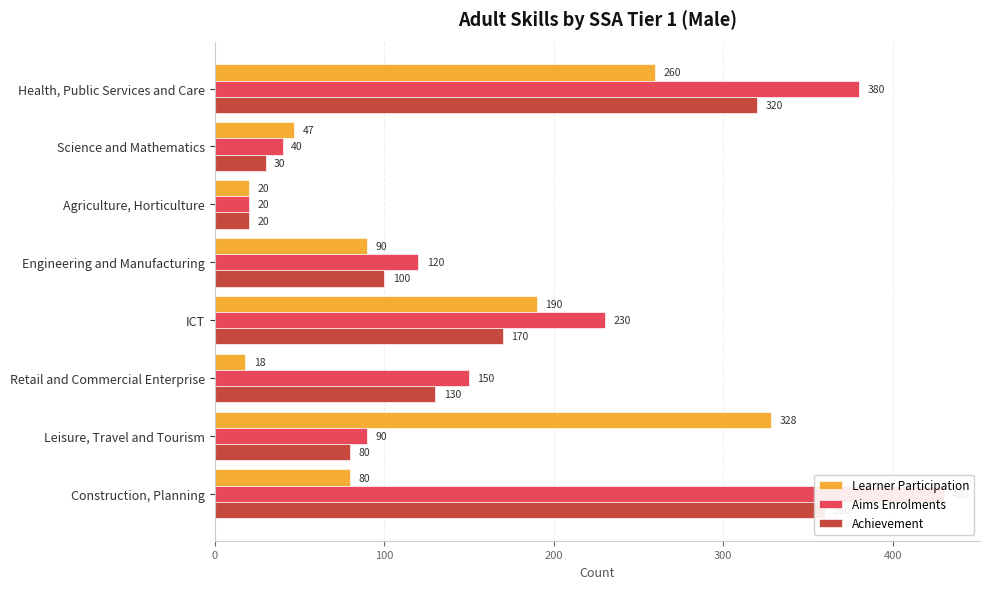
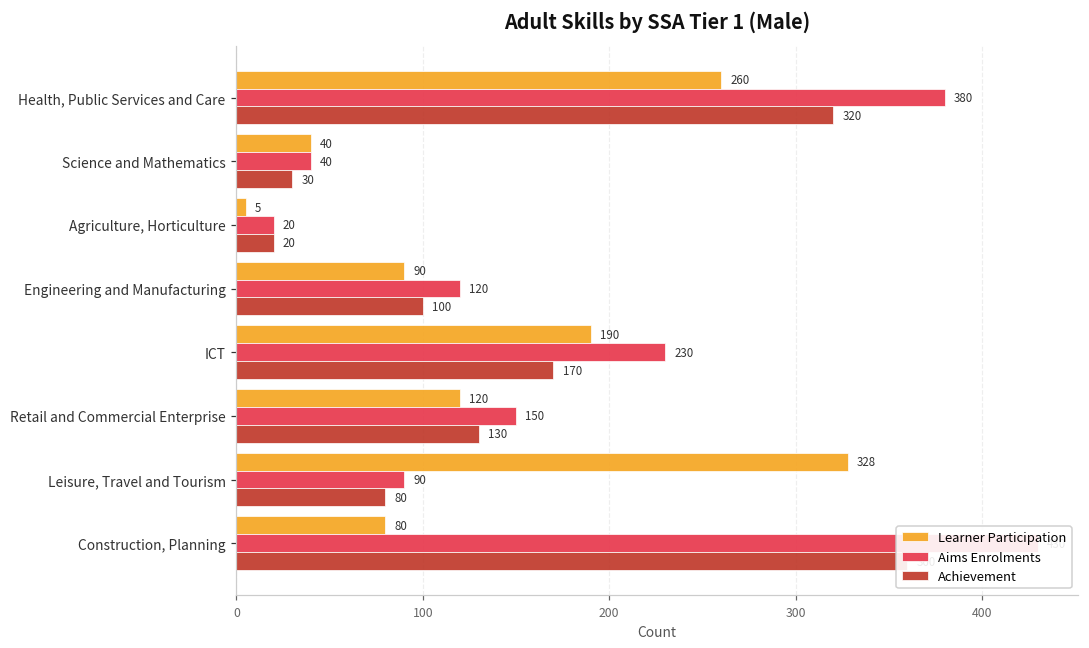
  {
    "Learner Participation": {
      "Health, Public Services and Care": 260,
-     "Science and Mathematics": 47,
-     "Agriculture, Horticulture": 20,
+     "Science and Mathematics": 40,
+     "Agriculture, Horticulture": 5,
      "Engineering and Manufacturing": 90,
      "ICT": 190,
-     "Retail and Commercial Enterprise": 18,
+     "Retail and Commercial Enterprise": 120,
      "Leisure, Travel and Tourism": 328,
      "Construction, Planning": 80
    }
  }
